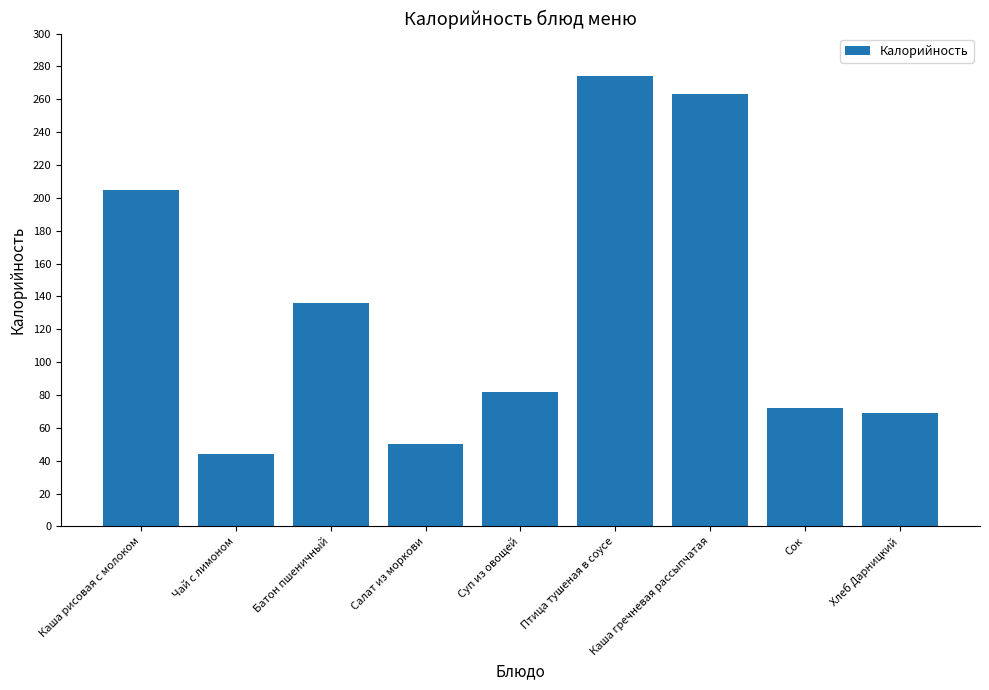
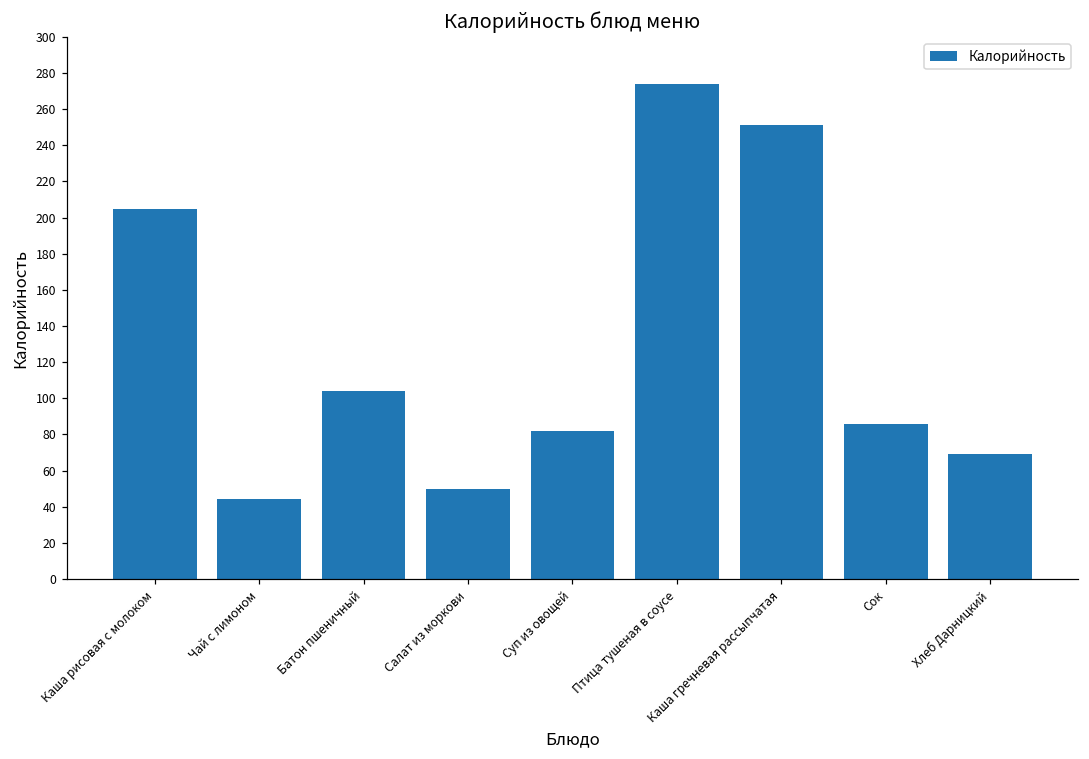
  {
    "Каша рисовая с молоком": 205,
    "Чай с лимоном": 44,
-   "Батон пшеничный": 136,
+   "Батон пшеничный": 104,
    "Салат из моркови": 50,
    "Суп из овощей": 82,
    "Птица тушеная в соусе": 274,
-   "Каша гречневая рассыпчатая": 263,
-   "Сок": 72,
+   "Каша гречневая рассыпчатая": 251,
+   "Сок": 86,
    "Хлеб Дарницкий": 69
  }
